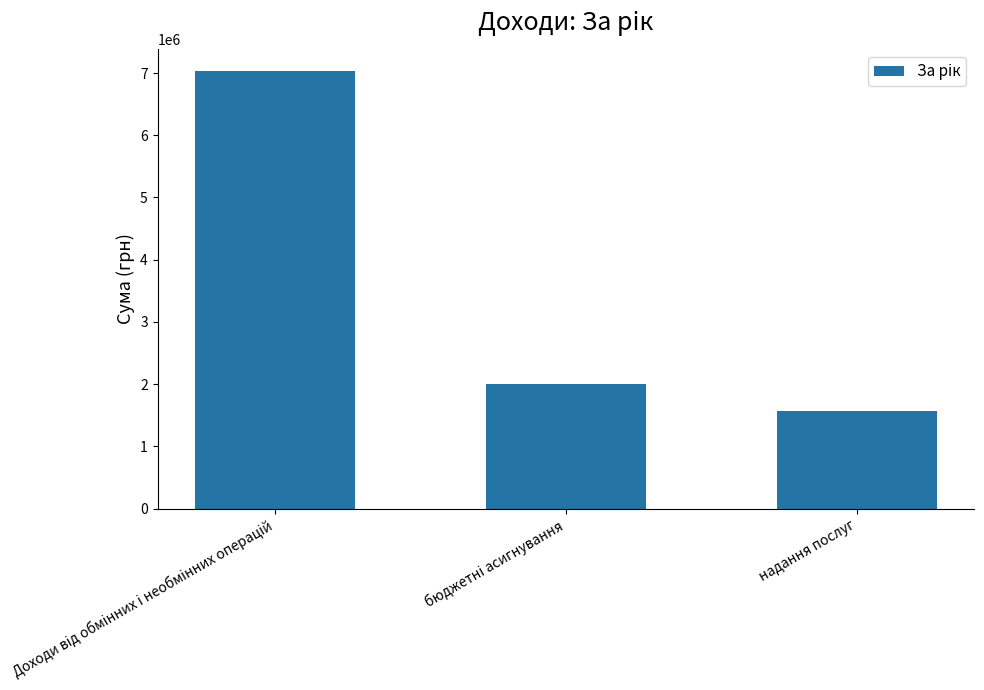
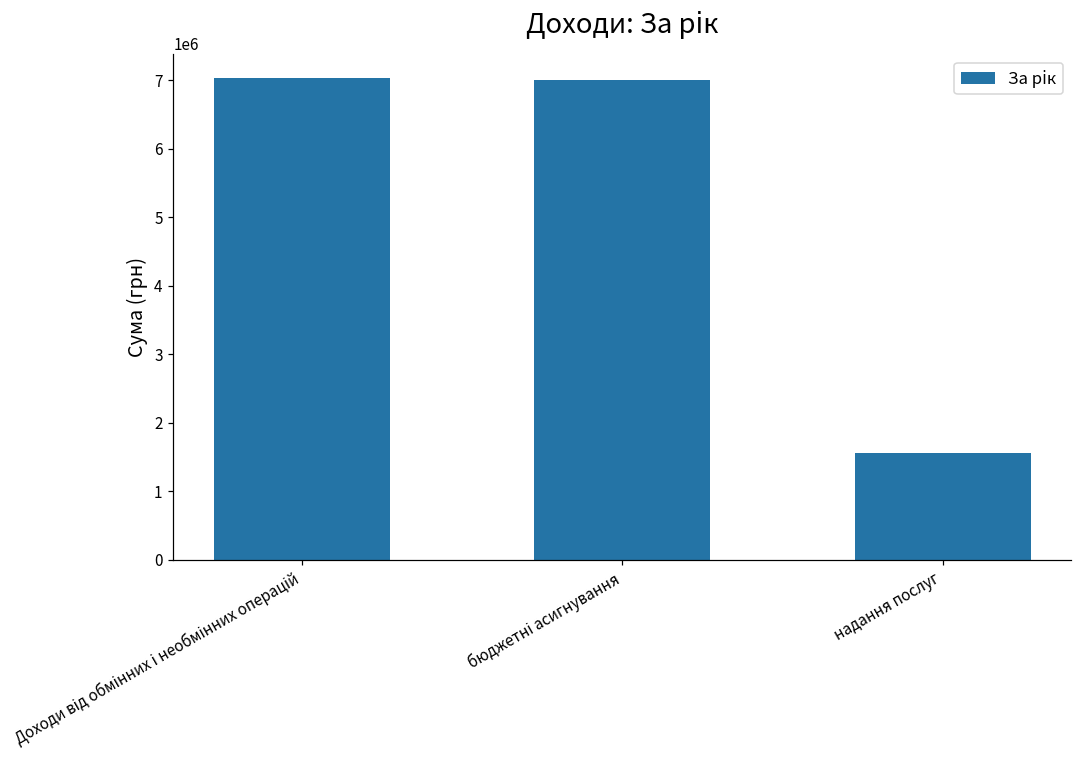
  {
    "Доходи від обмінних і необмінних операцій": 7000000,
-   "бюджетні асигнування": 2000000,
+   "бюджетні асигнування": 7000000,
    "надання послуг": 1600000
  }
